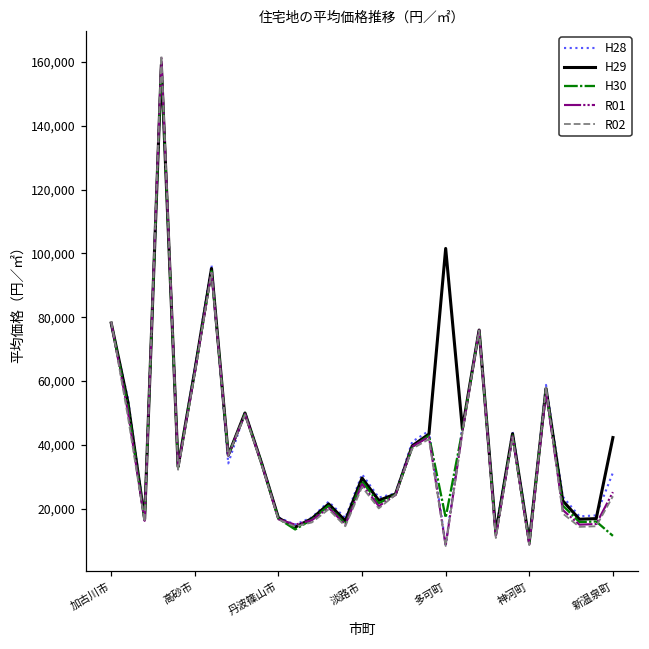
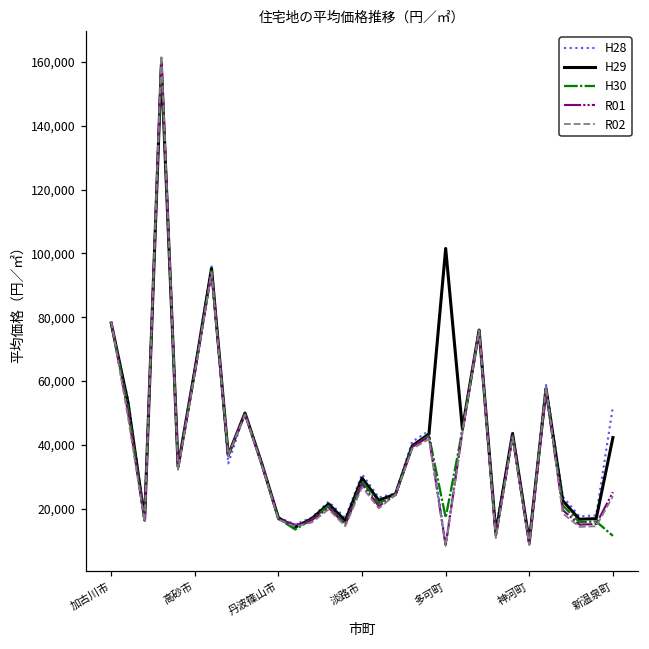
  {
    "H28": {
      "淡路市": "31,000",
-     "新温泉町": "31,000"
+     "新温泉町": "52,000"
    },
    "H29": {
      "淡路市": "30,000",
      "多可町": "102,000",
      "新温泉町": "42,000"
    },
    "H30": {
      "淡路市": "29,000",
      "多可町": "17,000",
      "新温泉町": "11,000"
    },
    "R01": {
      "淡路市": "28,000",
      "新温泉町": "25,000"
    },
    "R02": {
      "淡路市": "27,000",
      "新温泉町": "24,000"
    }
  }
